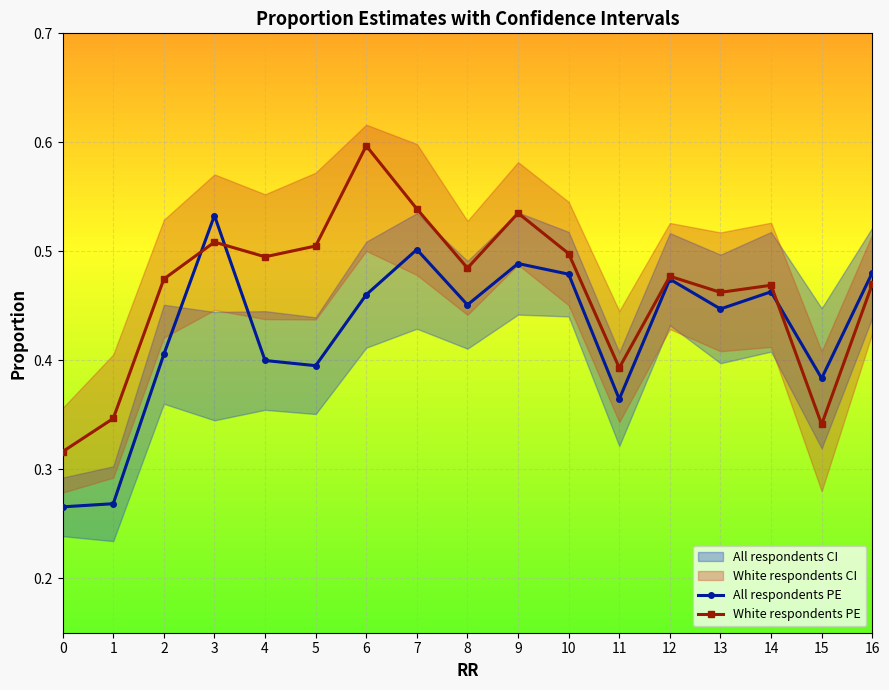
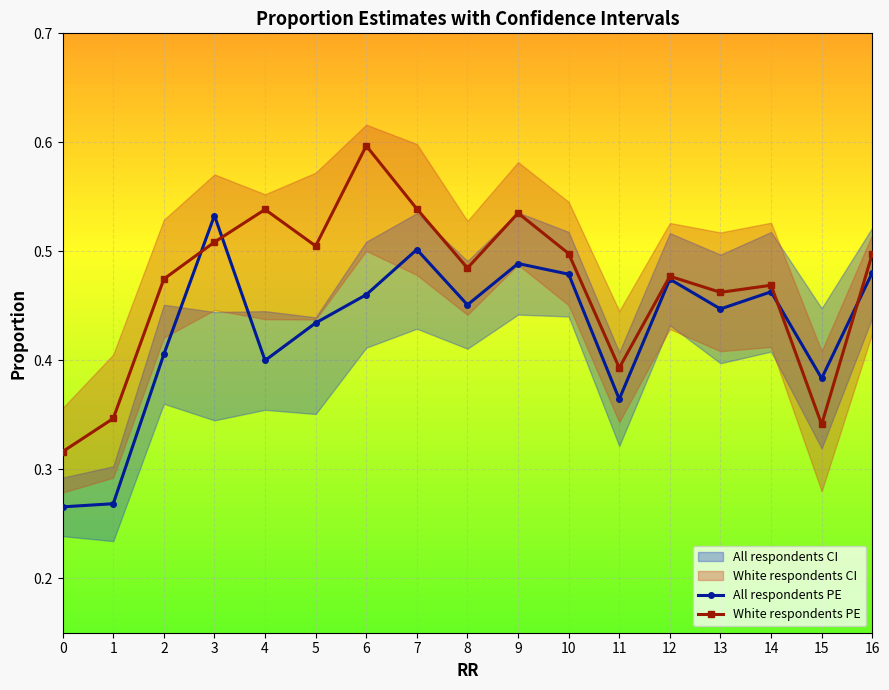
  {
    "All respondents PE": {
      "0": 0.265,
      "1": 0.268,
      "2": 0.406,
      "3": 0.533,
      "4": 0.400,
-     "5": 0.395,
+     "5": 0.434,
      "6": 0.460,
      "7": 0.502,
      "8": 0.451,
      "9": 0.489,
      "10": 0.479,
      "11": 0.364,
      "12": 0.474,
      "13": 0.447,
      "14": 0.463,
      "15": 0.383,
      "16": 0.480
    },
    "White respondents PE": {
      "0": 0.316,
      "1": 0.347,
      "2": 0.475,
      "3": 0.508,
-     "4": 0.495,
+     "4": 0.538,
      "5": 0.505,
      "6": 0.597,
      "7": 0.539,
      "8": 0.485,
      "10": 0.498,
      "11": 0.393,
      "12": 0.477,
      "13": 0.462,
      "14": 0.469,
      "15": 0.341,
-     "16": 0.470
+     "16": 0.498
    }
  }
